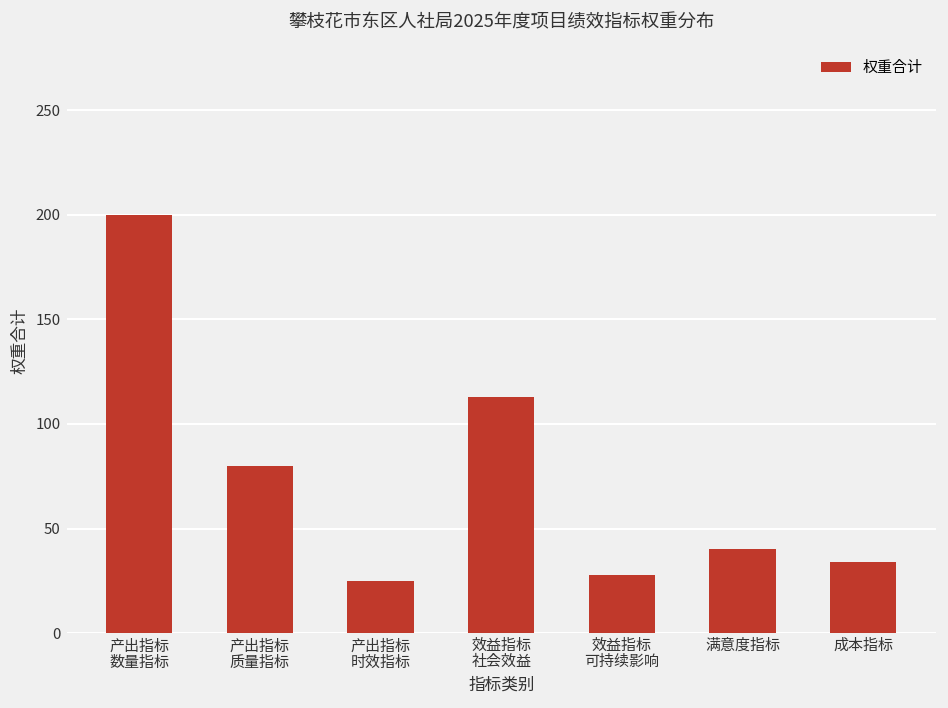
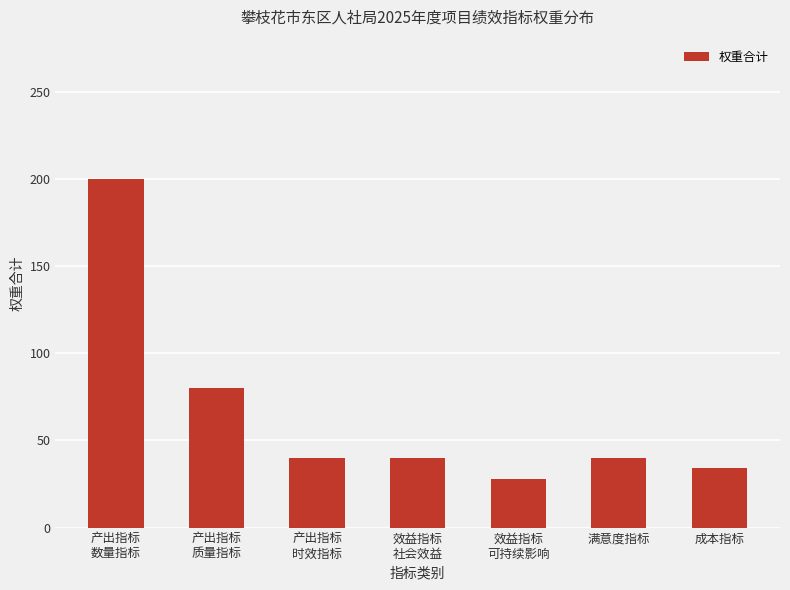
  {
    "产出指标 数量指标": 200,
    "产出指标 质量指标": 80,
-   "产出指标 时效指标": 25,
-   "效益指标 社会效益": 113,
+   "产出指标 时效指标": 40,
+   "效益指标 社会效益": 40,
    "效益指标 可持续影响": 28,
    "满意度指标": 40,
    "成本指标": 34
  }
